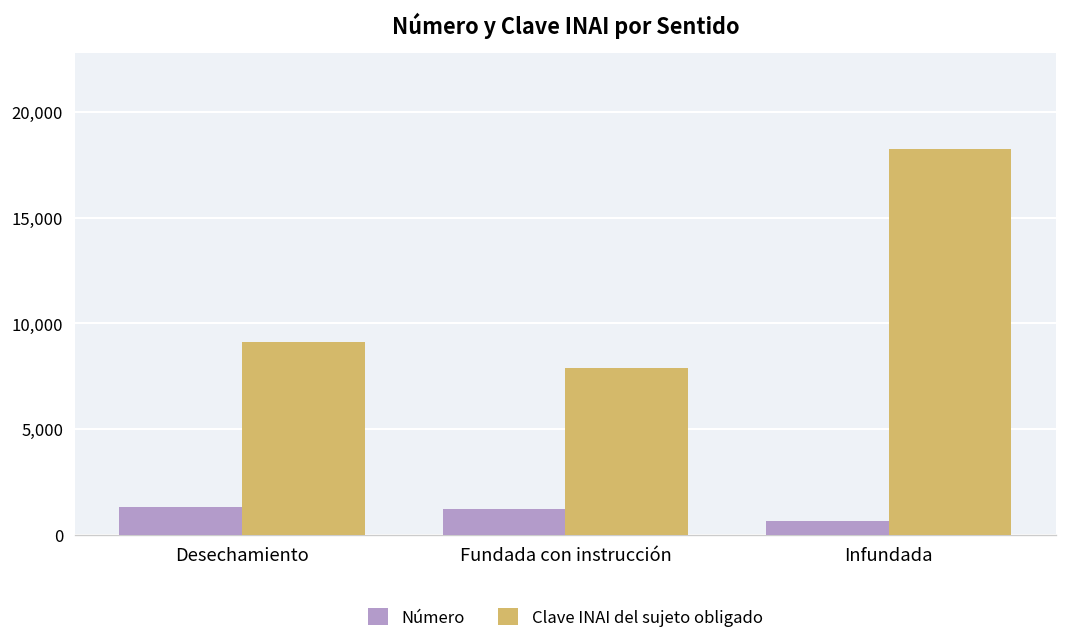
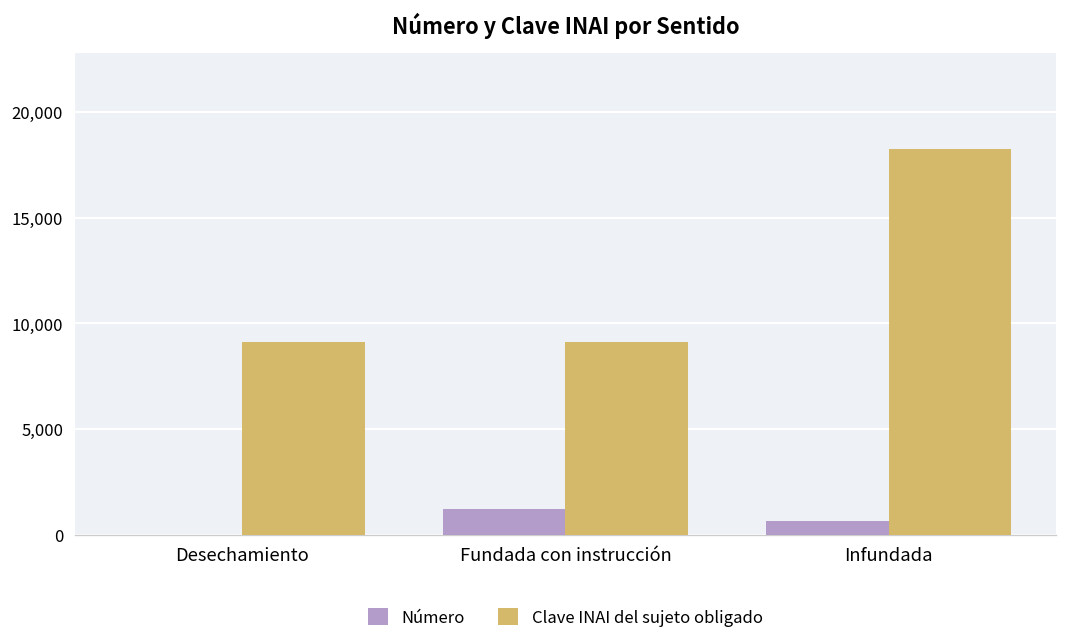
  {
    "Número": {
-     "Desechamiento": "1,300",
+     "Desechamiento": "0",
      "Fundada con instrucción": "1,200",
      "Infundada": "700"
    },
    "Clave INAI del sujeto obligado": {
      "Desechamiento": "9,100",
-     "Fundada con instrucción": "7,900",
+     "Fundada con instrucción": "9,100",
      "Infundada": "18,200"
    }
  }
